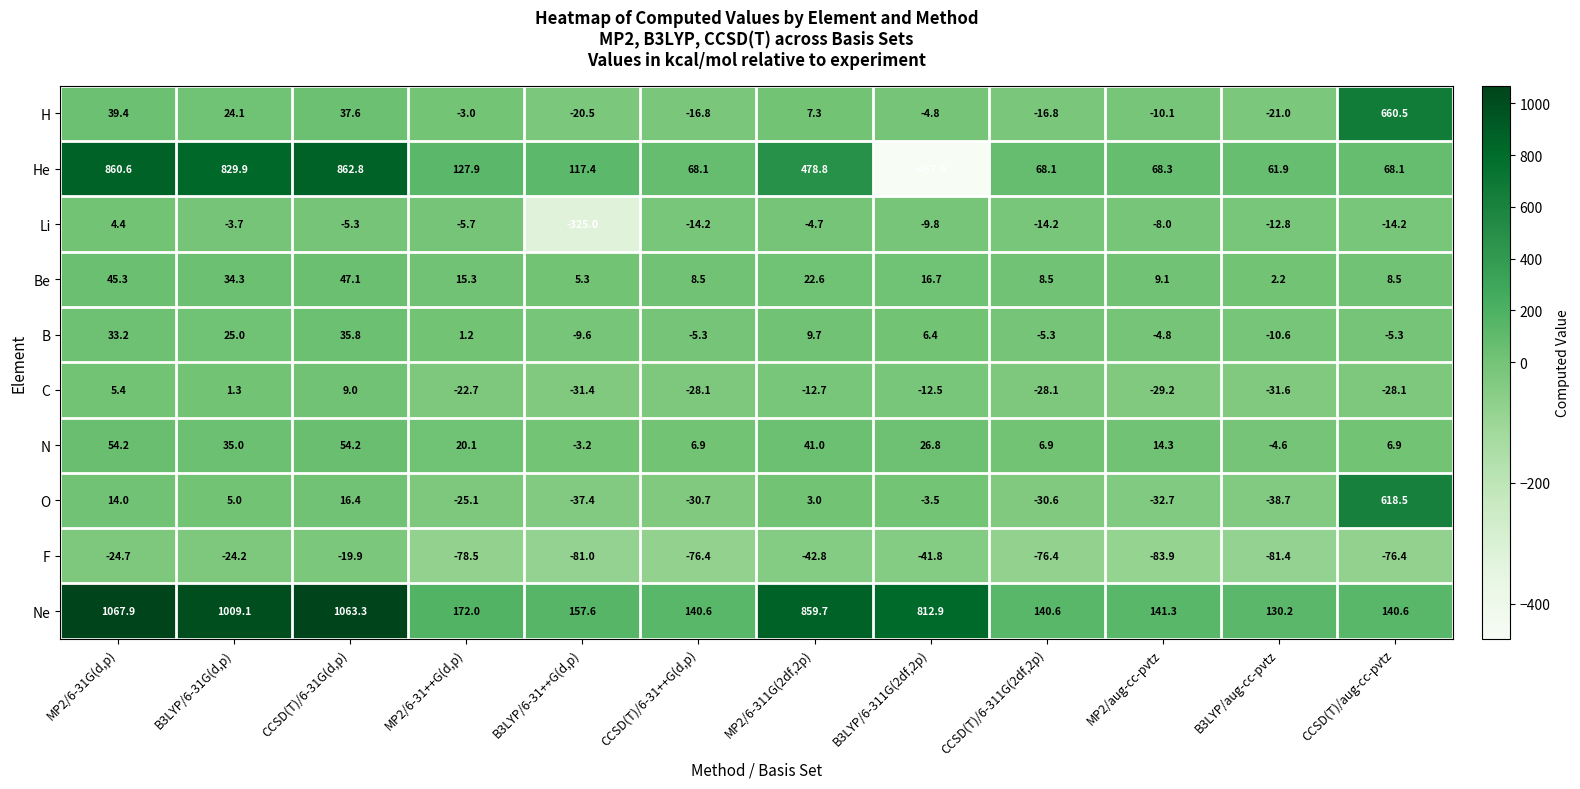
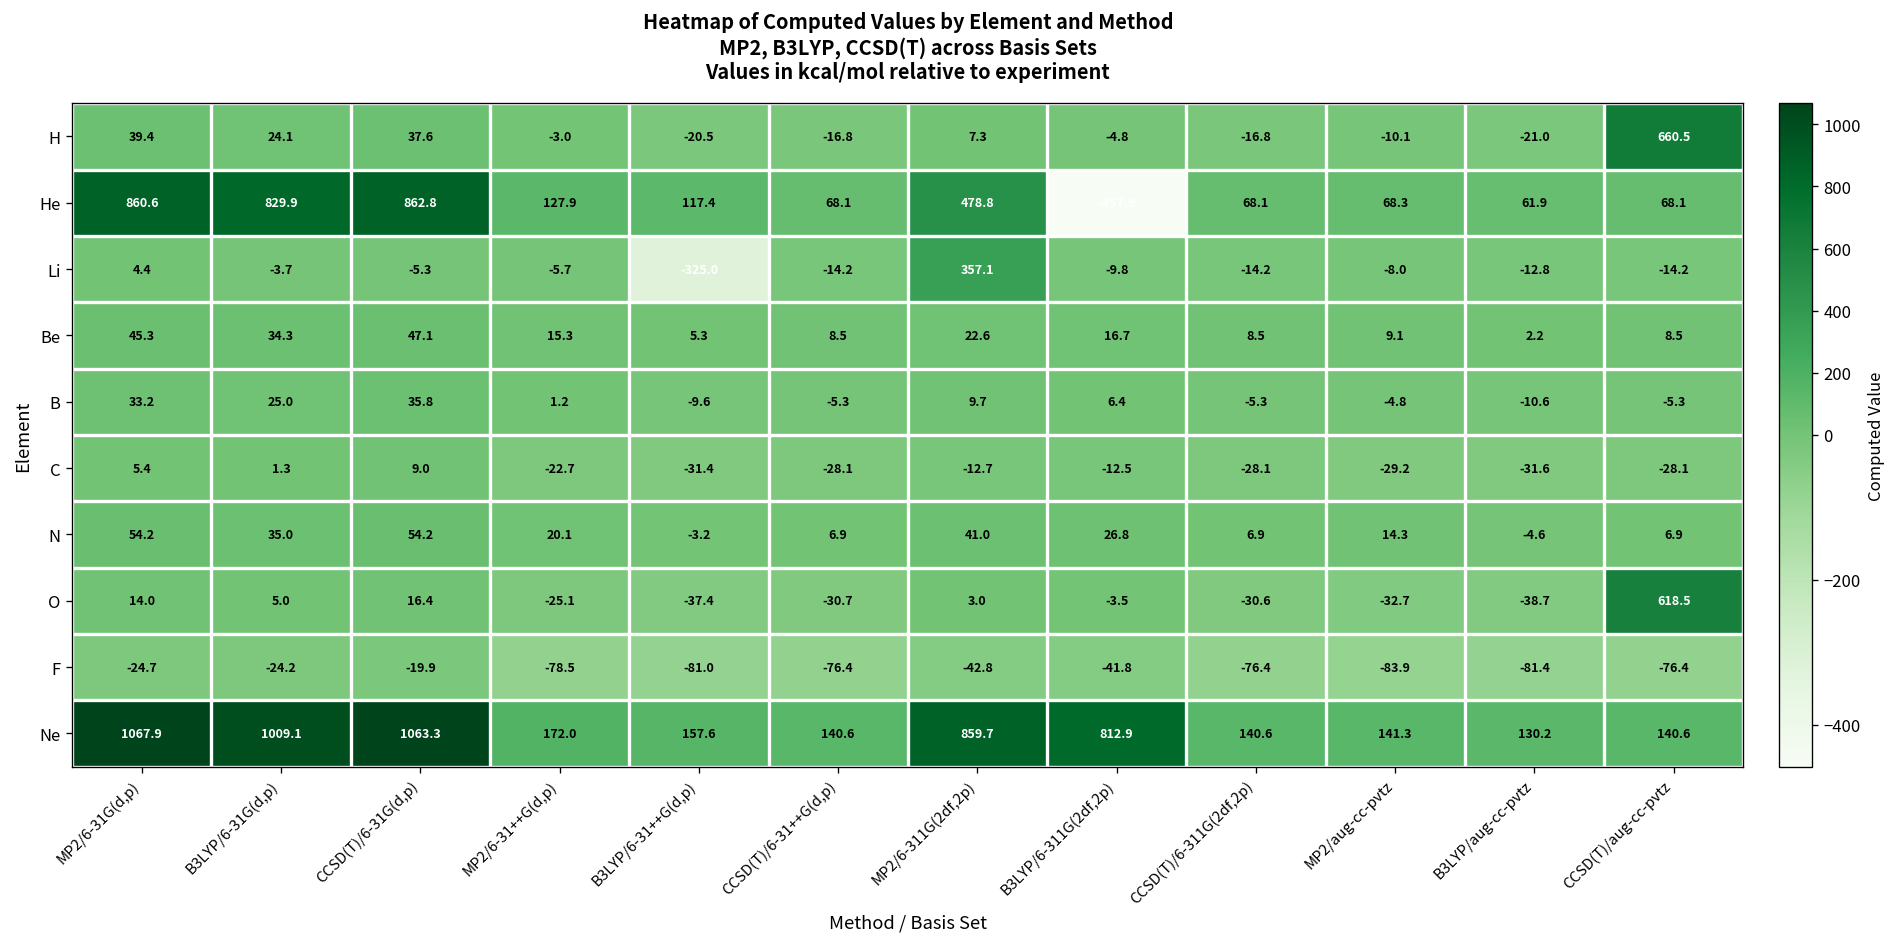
  {
    "H": {
      "MP2/6-31G(d,p)": 39.4,
      "B3LYP/6-31G(d,p)": 24.1,
      "CCSD(T)/6-31G(d,p)": 37.6,
      "MP2/6-31++G(d,p)": -3.0,
      "B3LYP/6-31++G(d,p)": -20.5,
      "CCSD(T)/6-31++G(d,p)": -16.8,
      "MP2/6-311G(2df,2p)": 7.3,
      "B3LYP/6-311G(2df,2p)": -4.8,
      "CCSD(T)/6-311G(2df,2p)": -16.8,
      "MP2/aug-cc-pvtz": -10.1,
      "B3LYP/aug-cc-pvtz": -21.0,
      "CCSD(T)/aug-cc-pvtz": 660.5
    },
    "He": {
      "MP2/6-31G(d,p)": 860.6,
      "B3LYP/6-31G(d,p)": 829.9,
      "CCSD(T)/6-31G(d,p)": 862.8,
      "MP2/6-31++G(d,p)": 127.9,
      "B3LYP/6-31++G(d,p)": 117.4,
      "CCSD(T)/6-31++G(d,p)": 68.1,
      "MP2/6-311G(2df,2p)": 478.8,
      "CCSD(T)/6-311G(2df,2p)": 68.1,
      "MP2/aug-cc-pvtz": 68.3,
      "B3LYP/aug-cc-pvtz": 61.9,
      "CCSD(T)/aug-cc-pvtz": 68.1
    },
    "Li": {
      "MP2/6-31G(d,p)": 4.4,
      "B3LYP/6-31G(d,p)": -3.7,
      "CCSD(T)/6-31G(d,p)": -5.3,
      "MP2/6-31++G(d,p)": -5.7,
      "CCSD(T)/6-31++G(d,p)": -14.2,
-     "MP2/6-311G(2df,2p)": -4.7,
+     "MP2/6-311G(2df,2p)": 357.1,
      "B3LYP/6-311G(2df,2p)": -9.8,
      "CCSD(T)/6-311G(2df,2p)": -14.2,
      "MP2/aug-cc-pvtz": -8.0,
      "B3LYP/aug-cc-pvtz": -12.8,
      "CCSD(T)/aug-cc-pvtz": -14.2
    },
    "Be": {
      "MP2/6-31G(d,p)": 45.3,
      "B3LYP/6-31G(d,p)": 34.3,
      "CCSD(T)/6-31G(d,p)": 47.1,
      "MP2/6-31++G(d,p)": 15.3,
      "B3LYP/6-31++G(d,p)": 5.3,
      "CCSD(T)/6-31++G(d,p)": 8.5,
      "MP2/6-311G(2df,2p)": 22.6,
      "B3LYP/6-311G(2df,2p)": 16.7,
      "CCSD(T)/6-311G(2df,2p)": 8.5,
      "MP2/aug-cc-pvtz": 9.1,
      "B3LYP/aug-cc-pvtz": 2.2,
      "CCSD(T)/aug-cc-pvtz": 8.5
    },
    "B": {
      "MP2/6-31G(d,p)": 33.2,
      "B3LYP/6-31G(d,p)": 25.0,
      "CCSD(T)/6-31G(d,p)": 35.8,
      "MP2/6-31++G(d,p)": 1.2,
      "B3LYP/6-31++G(d,p)": -9.6,
      "CCSD(T)/6-31++G(d,p)": -5.3,
      "MP2/6-311G(2df,2p)": 9.7,
      "B3LYP/6-311G(2df,2p)": 6.4,
      "CCSD(T)/6-311G(2df,2p)": -5.3,
      "MP2/aug-cc-pvtz": -4.8,
      "B3LYP/aug-cc-pvtz": -10.6,
      "CCSD(T)/aug-cc-pvtz": -5.3
    },
    "C": {
      "MP2/6-31G(d,p)": 5.4,
      "B3LYP/6-31G(d,p)": 1.3,
      "CCSD(T)/6-31G(d,p)": 9.0,
      "MP2/6-31++G(d,p)": -22.7,
      "B3LYP/6-31++G(d,p)": -31.4,
      "CCSD(T)/6-31++G(d,p)": -28.1,
      "MP2/6-311G(2df,2p)": -12.7,
      "B3LYP/6-311G(2df,2p)": -12.5,
      "CCSD(T)/6-311G(2df,2p)": -28.1,
      "MP2/aug-cc-pvtz": -29.2,
      "B3LYP/aug-cc-pvtz": -31.6,
      "CCSD(T)/aug-cc-pvtz": -28.1
    },
    "N": {
      "MP2/6-31G(d,p)": 54.2,
      "B3LYP/6-31G(d,p)": 35.0,
      "CCSD(T)/6-31G(d,p)": 54.2,
      "MP2/6-31++G(d,p)": 20.1,
      "B3LYP/6-31++G(d,p)": -3.2,
      "CCSD(T)/6-31++G(d,p)": 6.9,
      "MP2/6-311G(2df,2p)": 41.0,
      "B3LYP/6-311G(2df,2p)": 26.8,
      "CCSD(T)/6-311G(2df,2p)": 6.9,
      "MP2/aug-cc-pvtz": 14.3,
      "B3LYP/aug-cc-pvtz": -4.6,
      "CCSD(T)/aug-cc-pvtz": 6.9
    },
    "O": {
      "MP2/6-31G(d,p)": 14.0,
      "B3LYP/6-31G(d,p)": 5.0,
      "CCSD(T)/6-31G(d,p)": 16.4,
      "MP2/6-31++G(d,p)": -25.1,
      "B3LYP/6-31++G(d,p)": -37.4,
      "CCSD(T)/6-31++G(d,p)": -30.7,
      "MP2/6-311G(2df,2p)": 3.0,
      "B3LYP/6-311G(2df,2p)": -3.5,
      "CCSD(T)/6-311G(2df,2p)": -30.6,
      "MP2/aug-cc-pvtz": -32.7,
      "B3LYP/aug-cc-pvtz": -38.7,
      "CCSD(T)/aug-cc-pvtz": 618.5
    },
    "F": {
      "MP2/6-31G(d,p)": -24.7,
      "B3LYP/6-31G(d,p)": -24.2,
      "CCSD(T)/6-31G(d,p)": -19.9,
      "MP2/6-31++G(d,p)": -78.5,
      "B3LYP/6-31++G(d,p)": -81.0,
      "CCSD(T)/6-31++G(d,p)": -76.4,
      "MP2/6-311G(2df,2p)": -42.8,
      "B3LYP/6-311G(2df,2p)": -41.8,
      "CCSD(T)/6-311G(2df,2p)": -76.4,
      "MP2/aug-cc-pvtz": -83.9,
      "B3LYP/aug-cc-pvtz": -81.4,
      "CCSD(T)/aug-cc-pvtz": -76.4
    },
    "Ne": {
      "MP2/6-31G(d,p)": 1067.9,
      "B3LYP/6-31G(d,p)": 1009.1,
      "CCSD(T)/6-31G(d,p)": 1063.3,
      "MP2/6-31++G(d,p)": 172.0,
      "B3LYP/6-31++G(d,p)": 157.6,
      "CCSD(T)/6-31++G(d,p)": 140.6,
      "MP2/6-311G(2df,2p)": 859.7,
      "B3LYP/6-311G(2df,2p)": 812.9,
      "CCSD(T)/6-311G(2df,2p)": 140.6,
      "MP2/aug-cc-pvtz": 141.3,
      "B3LYP/aug-cc-pvtz": 130.2,
      "CCSD(T)/aug-cc-pvtz": 140.6
    }
  }
